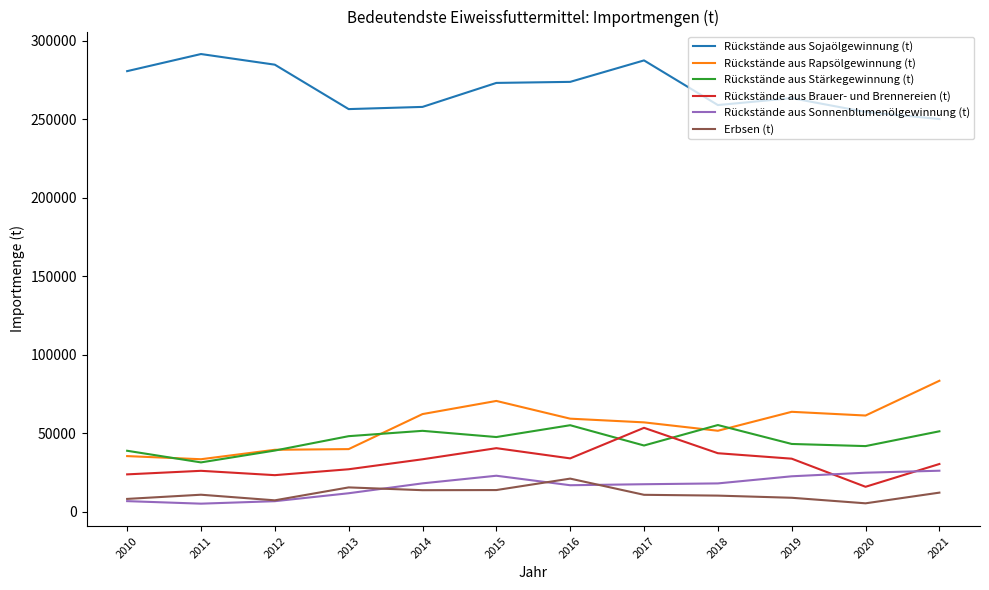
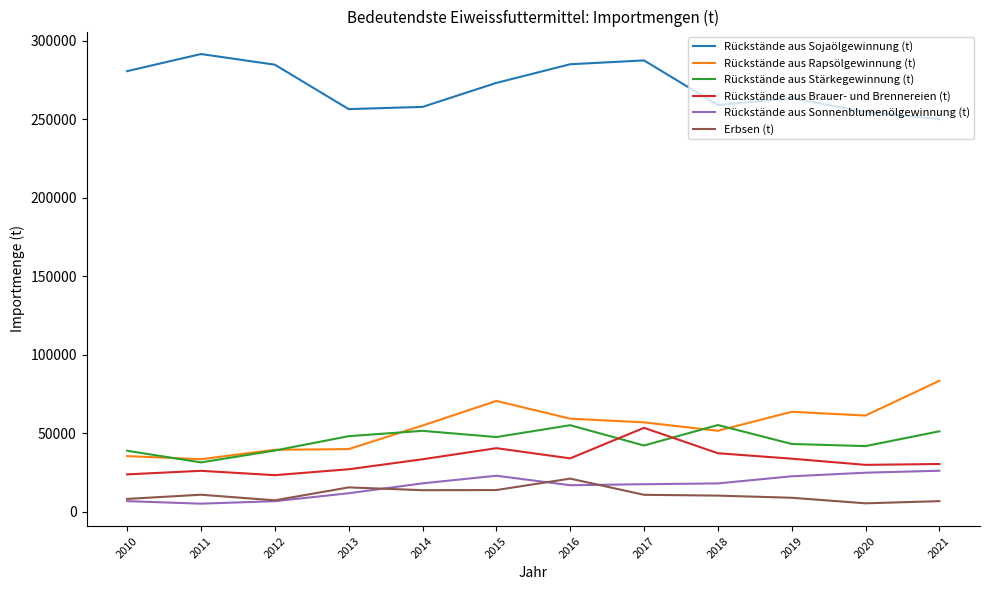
  {
    "Rückstände aus Sojaölgewinnung (t)": {
      "2010": 281000,
      "2011": 292000,
      "2012": 285000,
      "2013": 257000,
      "2014": 258000,
      "2015": 273000,
-     "2016": 274000,
+     "2016": 285000,
      "2017": 288000
    },
    "Rückstände aus Rapsölgewinnung (t)": {
      "2010": 35000,
      "2011": 33000,
      "2013": 40000,
-     "2014": 62000,
+     "2014": 55000,
      "2015": 71000,
      "2016": 59000,
      "2017": 57000,
      "2018": 52000,
      "2019": 64000,
      "2020": 61000,
      "2021": 83000
    },
    "Rückstände aus Stärkegewinnung (t)": {
      "2010": 39000,
      "2011": 31000,
      "2013": 48000,
      "2014": 52000,
      "2015": 48000,
      "2016": 55000,
      "2017": 42000,
      "2018": 55000,
      "2019": 43000,
      "2020": 42000,
      "2021": 51000
    },
    "Rückstände aus Brauer- und Brennereien (t)": {
      "2010": 24000,
      "2011": 26000,
      "2012": 23000,
      "2013": 27000,
      "2014": 33000,
      "2015": 41000,
      "2016": 34000,
      "2017": 53000,
      "2018": 37000,
      "2019": 34000,
-     "2020": 16000,
+     "2020": 30000,
      "2021": 30000
    },
    "Rückstände aus Sonnenblumenölgewinnung (t)": {
      "2011": 5000,
      "2013": 12000,
      "2014": 18000,
      "2015": 23000,
      "2016": 17000,
      "2017": 18000,
      "2018": 18000,
      "2019": 23000,
      "2020": 25000,
      "2021": 26000
    },
    "Erbsen (t)": {
      "2011": 11000,
      "2013": 16000,
      "2014": 14000,
      "2015": 14000,
      "2016": 21000,
      "2017": 11000,
      "2018": 10000,
      "2019": 9000,
      "2020": 5000,
-     "2021": 12000
+     "2021": 7000
    }
  }
